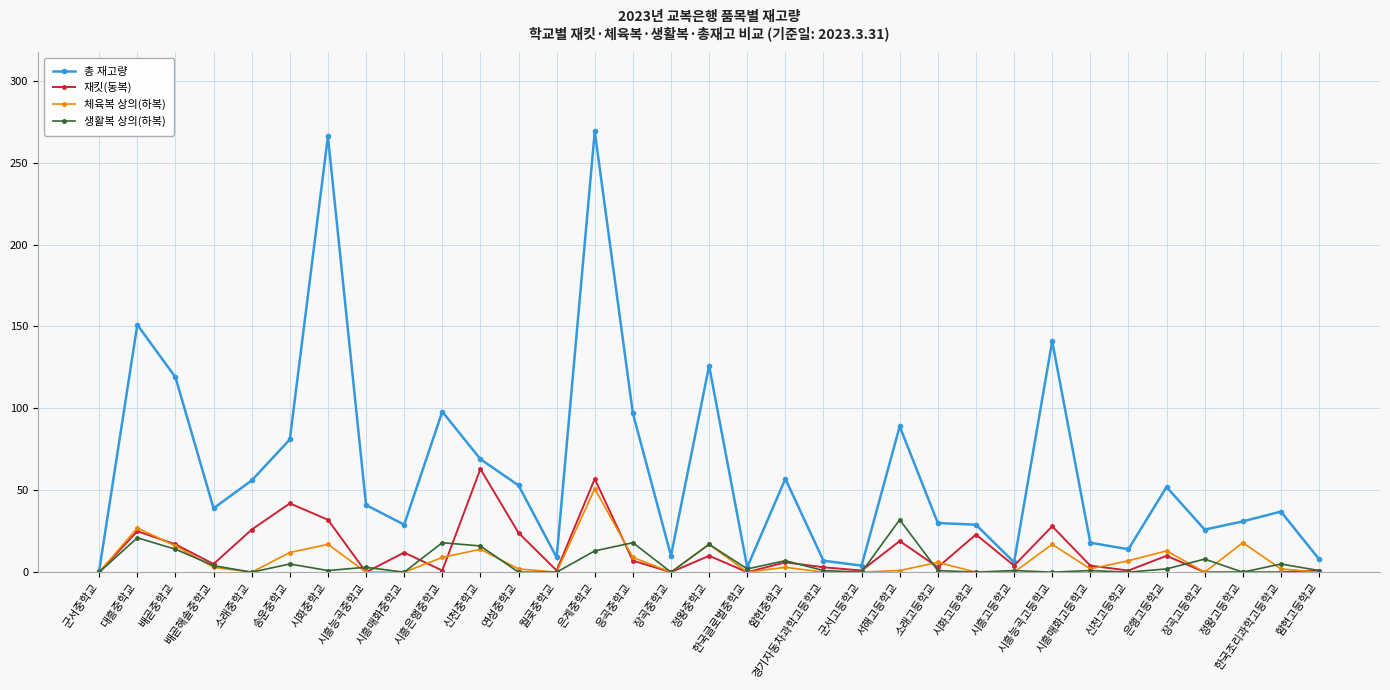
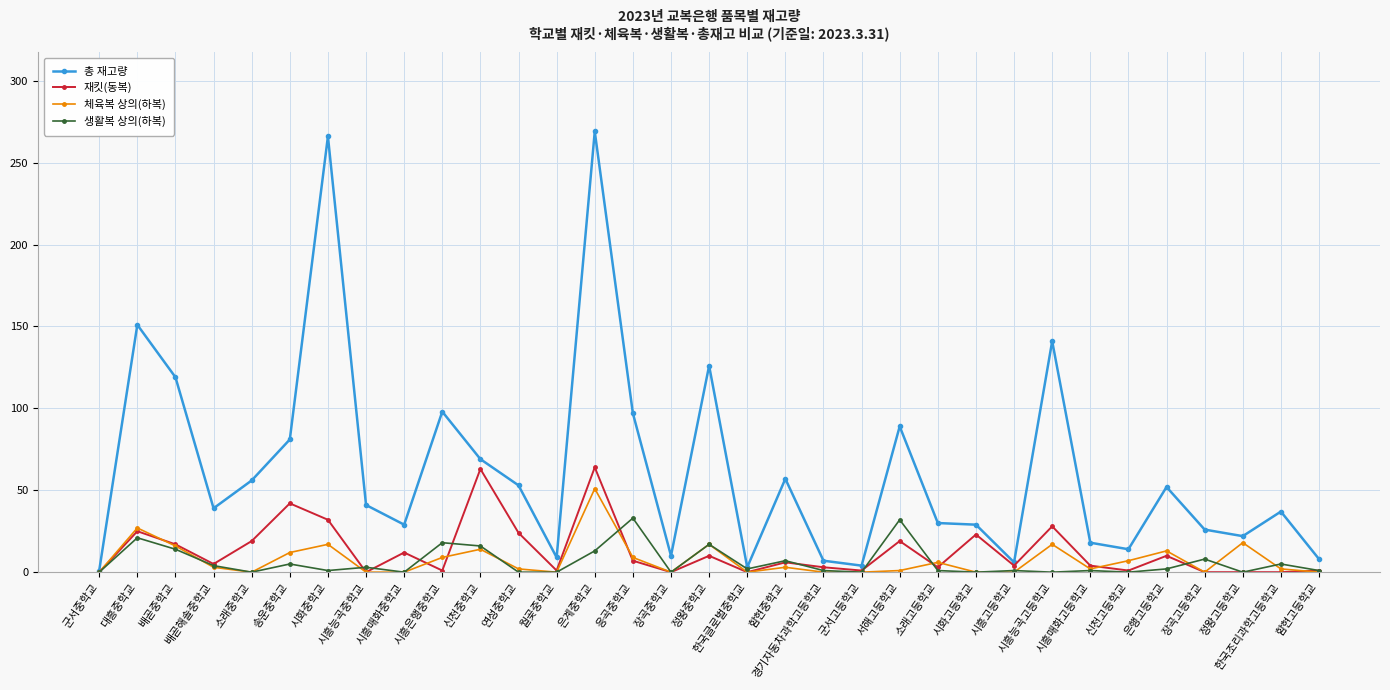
  {
    "총 재고량": {
      "대흥중학교": 151,
      "배곧중학교": 119,
      "배곧해솔중학교": 39,
      "소래중학교": 56,
      "송운중학교": 81,
      "시화중학교": 266,
      "시흥능곡중학교": 41,
      "시흥매화중학교": 29,
      "시흥은행중학교": 98,
      "신천중학교": 69,
      "연성중학교": 53,
      "월곶중학교": 9,
      "은계중학교": 269,
      "응곡중학교": 97,
      "장곡중학교": 10,
      "정왕중학교": 126,
      "함현중학교": 57,
      "경기자동차과학고등학교": 7,
      "군서고등학교": 4,
      "서해고등학교": 89,
      "소래고등학교": 30,
      "시화고등학교": 29,
      "시흥고등학교": 6,
      "시흥능곡고등학교": 141,
      "시흥매화고등학교": 18,
      "신천고등학교": 14,
      "은행고등학교": 52,
      "장곡고등학교": 26,
-     "정왕고등학교": 31,
+     "정왕고등학교": 22,
      "한국조리과학고등학교": 37,
      "함현고등학교": 8
    },
    "재킷(동복)": {
      "대흥중학교": 25,
-     "소래중학교": 26,
+     "소래중학교": 19,
      "송운중학교": 42,
      "시화중학교": 32,
      "시흥매화중학교": 12,
      "시흥은행중학교": 1,
      "신천중학교": 63,
      "연성중학교": 24,
-     "은계중학교": 57,
+     "은계중학교": 64,
      "응곡중학교": 7,
      "정왕중학교": 10,
      "경기자동차과학고등학교": 3,
      "서해고등학교": 19,
      "소래고등학교": 3,
      "시화고등학교": 23,
      "시흥고등학교": 4,
      "시흥능곡고등학교": 28,
      "시흥매화고등학교": 4,
      "은행고등학교": 10,
      "한국조리과학고등학교": 0
    },
    "체육복 상의(하복)": {
      "대흥중학교": 27,
      "송운중학교": 12,
      "시화중학교": 17,
      "시흥은행중학교": 9,
      "신천중학교": 14,
      "연성중학교": 2,
      "은계중학교": 51,
      "응곡중학교": 9,
      "함현중학교": 3,
      "서해고등학교": 1,
      "소래고등학교": 6,
      "시흥능곡고등학교": 17,
      "신천고등학교": 7,
      "은행고등학교": 13,
      "정왕고등학교": 18,
      "한국조리과학고등학교": 2
    },
    "생활복 상의(하복)": {
      "대흥중학교": 21,
      "배곧중학교": 14,
      "송운중학교": 5,
      "시화중학교": 1,
      "시흥능곡중학교": 3,
      "시흥은행중학교": 18,
      "신천중학교": 16,
      "연성중학교": 0,
      "은계중학교": 13,
-     "응곡중학교": 18,
+     "응곡중학교": 33,
      "서해고등학교": 32,
      "소래고등학교": 1,
      "시흥능곡고등학교": 0,
      "은행고등학교": 2,
      "장곡고등학교": 8,
      "한국조리과학고등학교": 5
    }
  }
